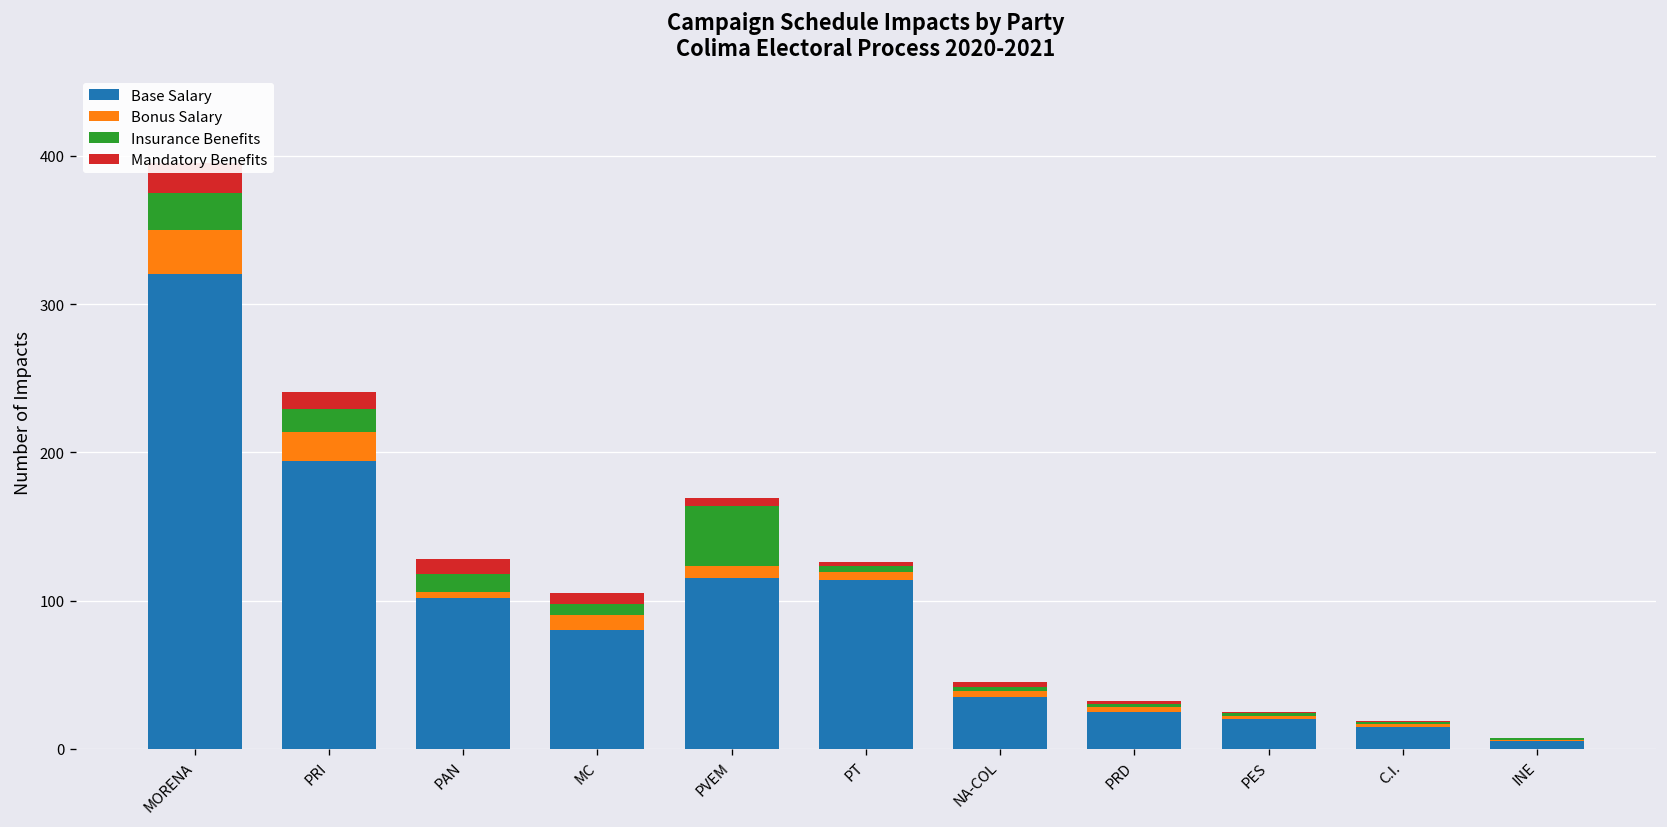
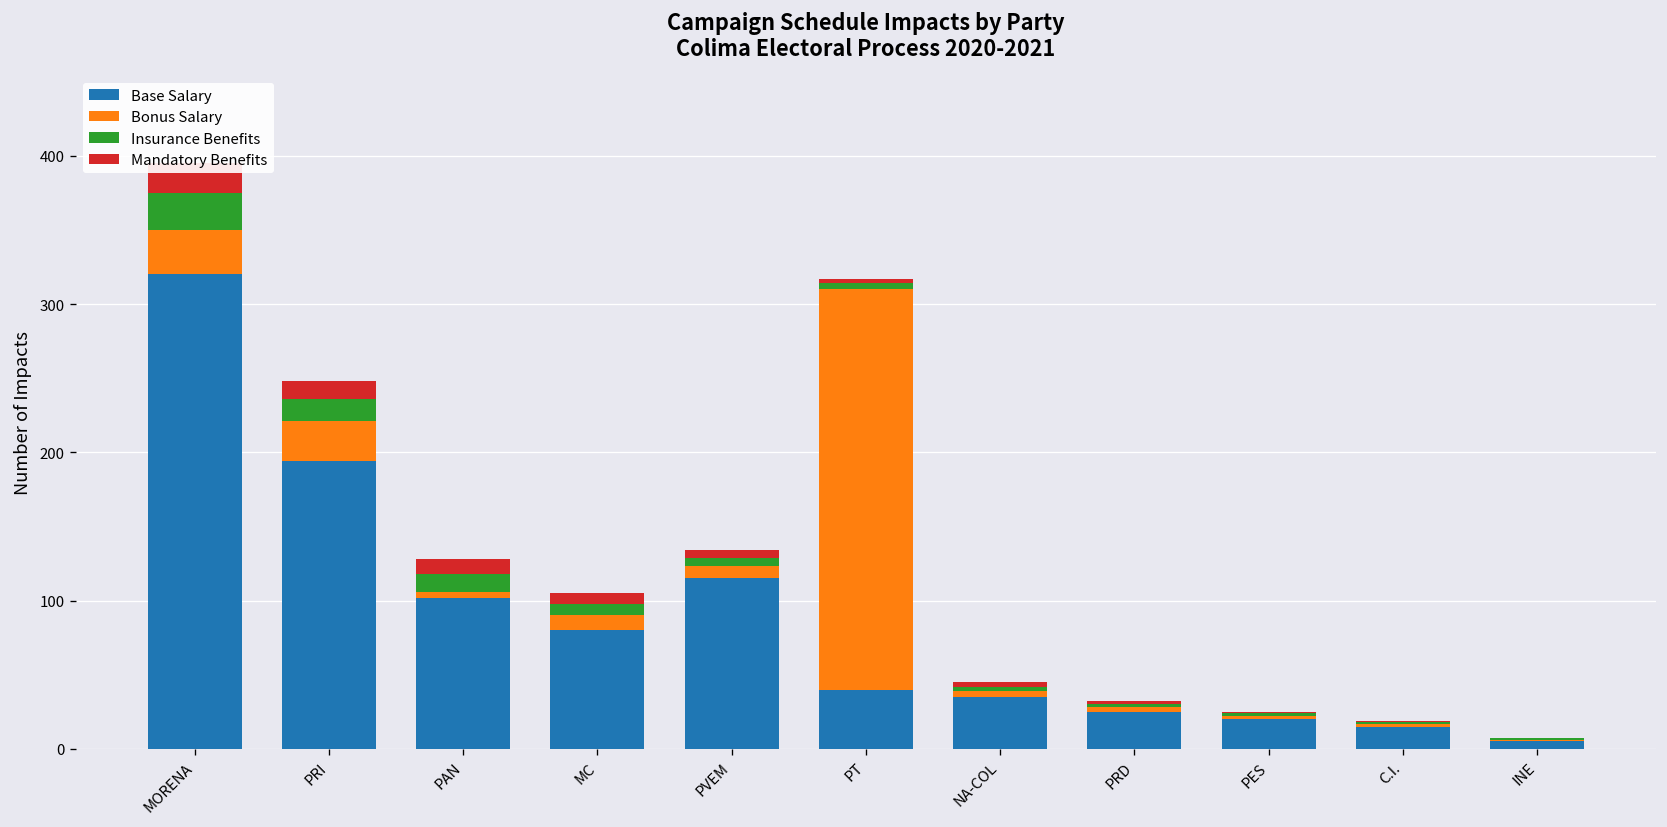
  {
    "Base Salary": {
      "MORENA": 320,
      "PRI": 194,
      "PAN": 102,
      "MC": 80,
      "PVEM": 115,
-     "PT": 114,
+     "PT": 40,
      "NA-COL": 35,
      "PRD": 25,
      "PES": 20,
      "C.I.": 15,
      "INE": 5
    },
    "Bonus Salary": {
      "MORENA": 30,
-     "PRI": 20,
+     "PRI": 27,
      "PAN": 4,
      "MC": 10,
      "PVEM": 8,
-     "PT": 5,
+     "PT": 270,
      "NA-COL": 4,
      "PRD": 3
    },
    "Insurance Benefits": {
      "MORENA": 25,
      "PRI": 15,
      "PAN": 12,
      "MC": 8,
-     "PVEM": 41,
+     "PVEM": 6,
      "PT": 4,
      "NA-COL": 3
    },
    "Mandatory Benefits": {
      "PRI": 12,
      "PAN": 10,
      "MC": 7,
      "PVEM": 5,
      "PT": 3,
      "NA-COL": 3,
      "INE": 0
    }
  }
